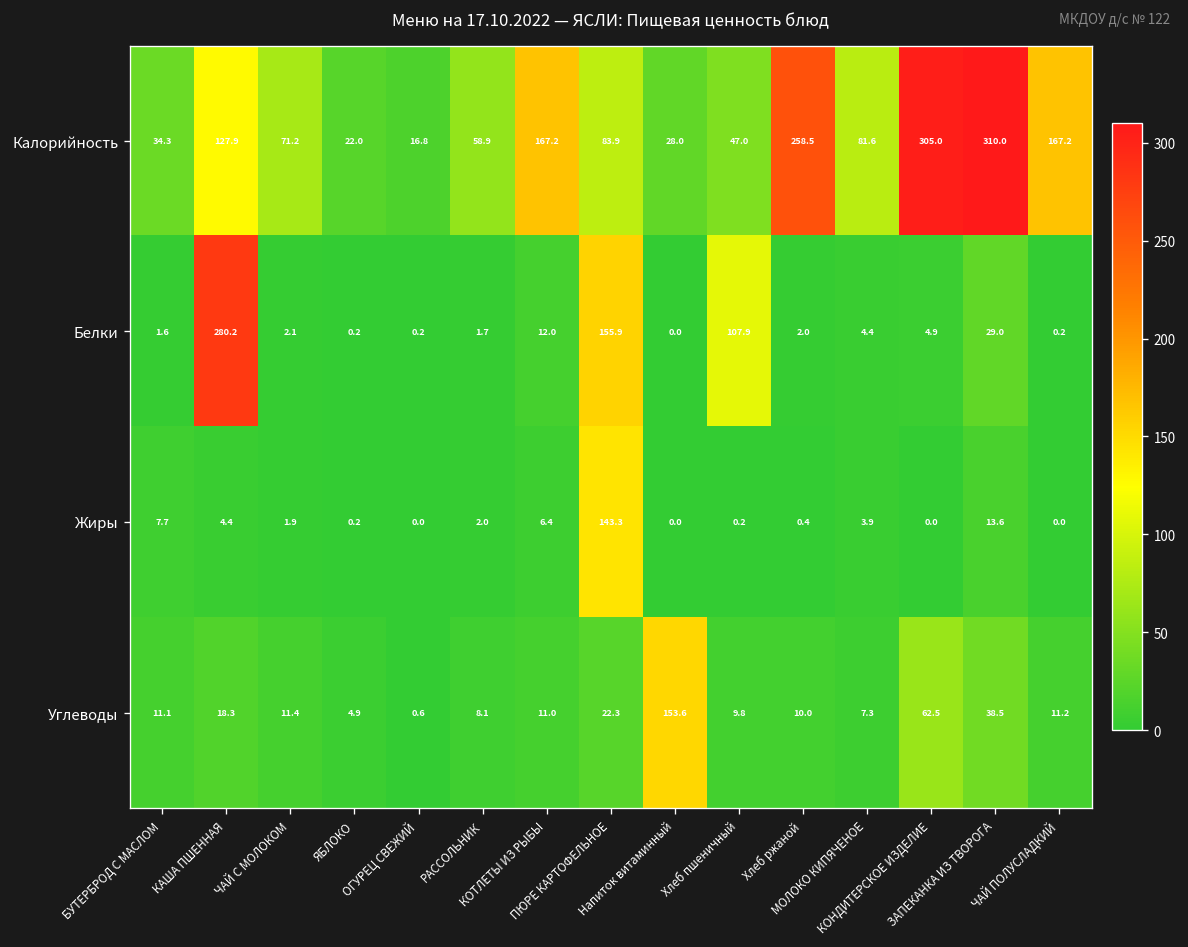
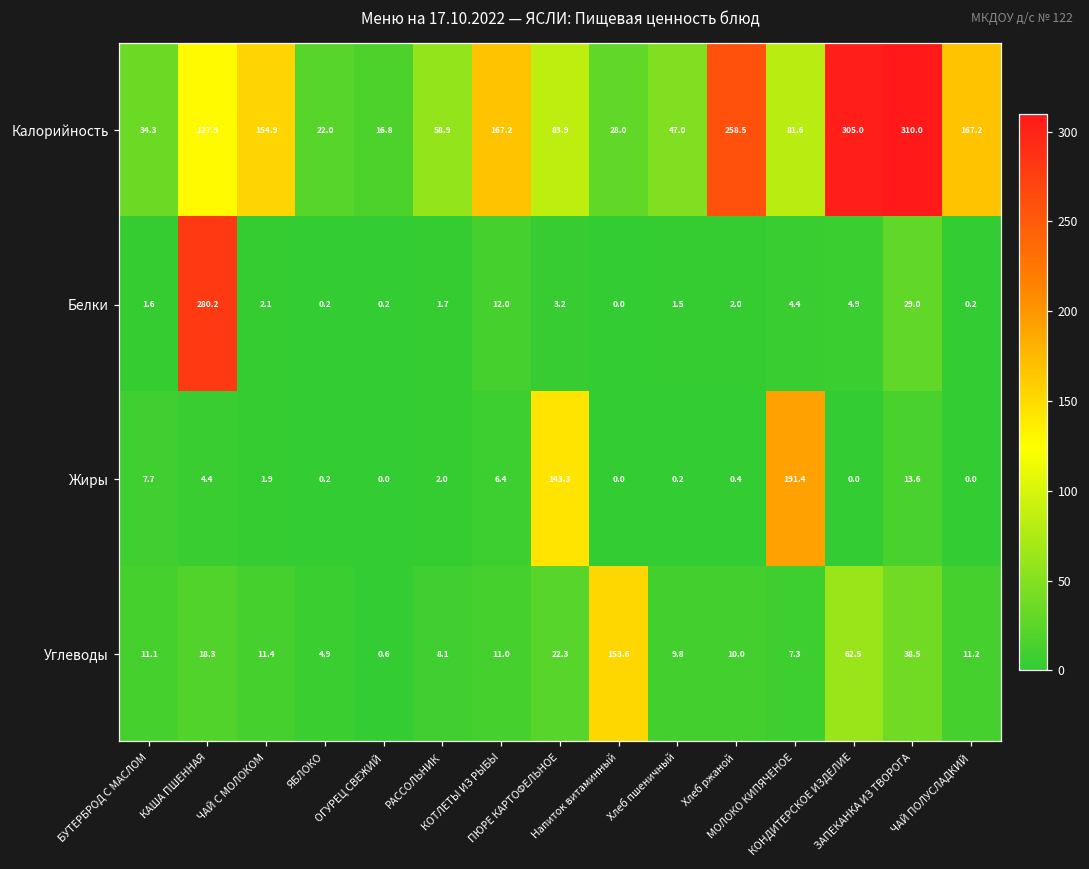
  {
    "Калорийность": {
      "БУТЕРБРОД С МАСЛОМ": 34.3,
      "КАША ПШЕННАЯ": 127.9,
-     "ЧАЙ С МОЛОКОМ": 71.2,
+     "ЧАЙ С МОЛОКОМ": 154.9,
      "ЯБЛОКО": 22.0,
      "ОГУРЕЦ СВЕЖИЙ": 16.8,
      "РАССОЛЬНИК": 58.9,
      "КОТЛЕТЫ ИЗ РЫБЫ": 167.2,
      "ПЮРЕ КАРТОФЕЛЬНОЕ": 83.9,
      "Напиток витаминный": 28.0,
      "Хлеб пшеничный": 47.0,
      "Хлеб ржаной": 258.5,
      "МОЛОКО КИПЯЧЕНОЕ": 81.6,
      "КОНДИТЕРСКОЕ ИЗДЕЛИЕ": 305.0,
      "ЗАПЕКАНКА ИЗ ТВОРОГА": 310.0,
      "ЧАЙ ПОЛУСЛАДКИЙ": 167.2
    },
    "Белки": {
      "БУТЕРБРОД С МАСЛОМ": 1.6,
      "КАША ПШЕННАЯ": 280.2,
      "ЧАЙ С МОЛОКОМ": 2.1,
      "ЯБЛОКО": 0.2,
      "ОГУРЕЦ СВЕЖИЙ": 0.2,
      "РАССОЛЬНИК": 1.7,
      "КОТЛЕТЫ ИЗ РЫБЫ": 12.0,
-     "ПЮРЕ КАРТОФЕЛЬНОЕ": 155.9,
+     "ПЮРЕ КАРТОФЕЛЬНОЕ": 3.2,
      "Напиток витаминный": 0.0,
-     "Хлеб пшеничный": 107.9,
+     "Хлеб пшеничный": 1.5,
      "Хлеб ржаной": 2.0,
      "МОЛОКО КИПЯЧЕНОЕ": 4.4,
      "КОНДИТЕРСКОЕ ИЗДЕЛИЕ": 4.9,
      "ЗАПЕКАНКА ИЗ ТВОРОГА": 29.0,
      "ЧАЙ ПОЛУСЛАДКИЙ": 0.2
    },
    "Жиры": {
      "БУТЕРБРОД С МАСЛОМ": 7.7,
      "КАША ПШЕННАЯ": 4.4,
      "ЧАЙ С МОЛОКОМ": 1.9,
      "ЯБЛОКО": 0.2,
      "ОГУРЕЦ СВЕЖИЙ": 0.0,
      "РАССОЛЬНИК": 2.0,
      "КОТЛЕТЫ ИЗ РЫБЫ": 6.4,
      "ПЮРЕ КАРТОФЕЛЬНОЕ": 143.3,
      "Напиток витаминный": 0.0,
      "Хлеб пшеничный": 0.2,
      "Хлеб ржаной": 0.4,
-     "МОЛОКО КИПЯЧЕНОЕ": 3.9,
+     "МОЛОКО КИПЯЧЕНОЕ": 191.4,
      "КОНДИТЕРСКОЕ ИЗДЕЛИЕ": 0.0,
      "ЗАПЕКАНКА ИЗ ТВОРОГА": 13.6,
      "ЧАЙ ПОЛУСЛАДКИЙ": 0.0
    },
    "Углеводы": {
      "БУТЕРБРОД С МАСЛОМ": 11.1,
      "КАША ПШЕННАЯ": 18.3,
      "ЧАЙ С МОЛОКОМ": 11.4,
      "ЯБЛОКО": 4.9,
      "ОГУРЕЦ СВЕЖИЙ": 0.6,
      "РАССОЛЬНИК": 8.1,
      "КОТЛЕТЫ ИЗ РЫБЫ": 11.0,
      "ПЮРЕ КАРТОФЕЛЬНОЕ": 22.3,
      "Напиток витаминный": 153.6,
      "Хлеб пшеничный": 9.8,
      "Хлеб ржаной": 10.0,
      "МОЛОКО КИПЯЧЕНОЕ": 7.3,
      "КОНДИТЕРСКОЕ ИЗДЕЛИЕ": 62.5,
      "ЗАПЕКАНКА ИЗ ТВОРОГА": 38.5,
      "ЧАЙ ПОЛУСЛАДКИЙ": 11.2
    }
  }
